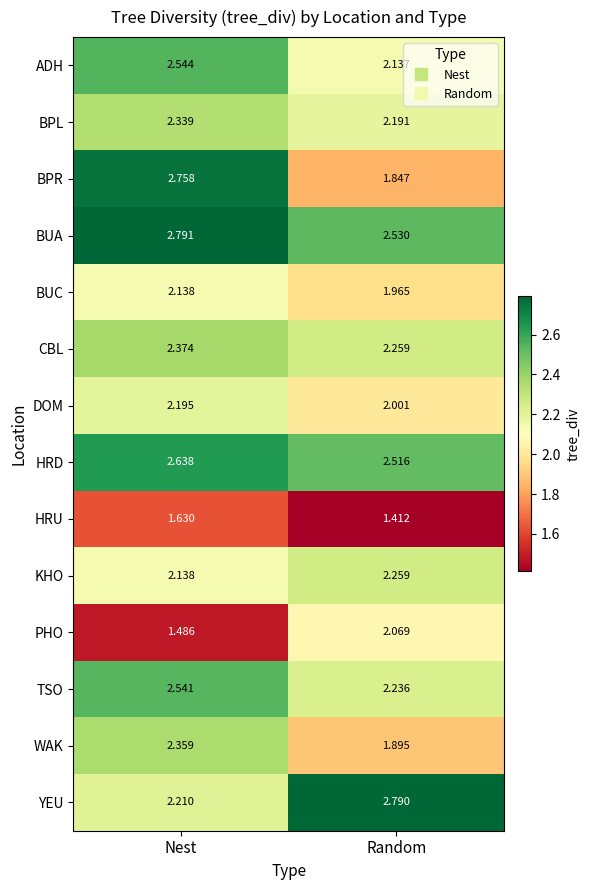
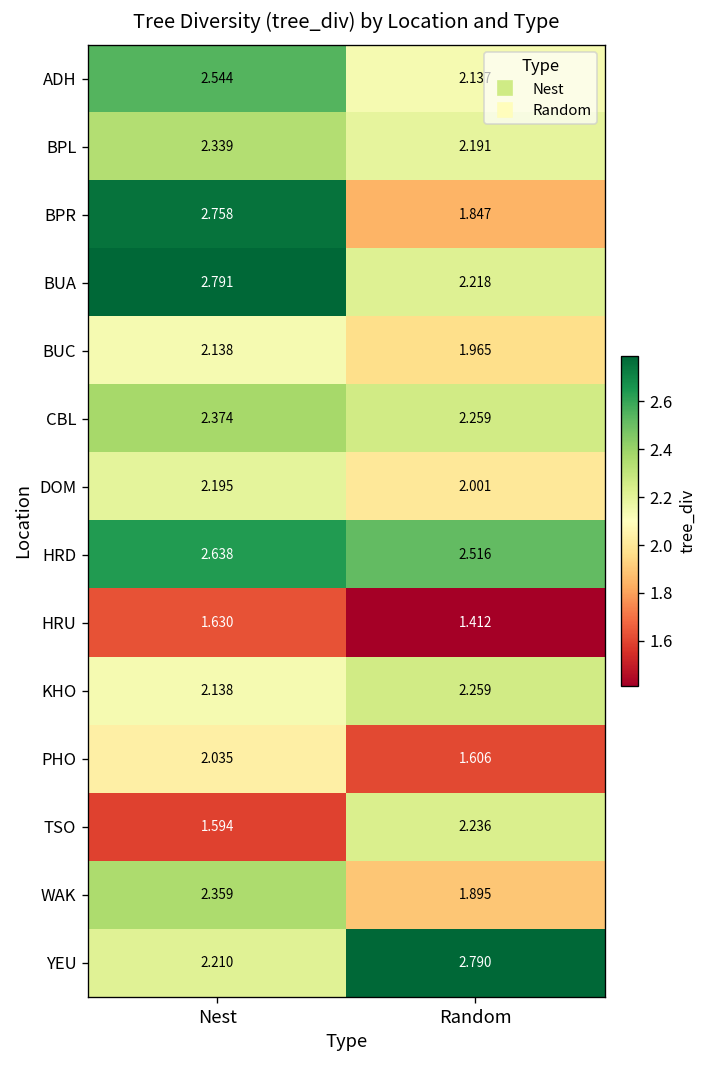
  {
    "ADH": {
      "Nest": 2.544
    },
    "BPL": {
      "Nest": 2.339,
      "Random": 2.191
    },
    "BPR": {
      "Nest": 2.758,
      "Random": 1.847
    },
    "BUA": {
      "Nest": 2.791,
-     "Random": 2.530
+     "Random": 2.218
    },
    "BUC": {
      "Nest": 2.138,
      "Random": 1.965
    },
    "CBL": {
      "Nest": 2.374,
      "Random": 2.259
    },
    "DOM": {
      "Nest": 2.195,
      "Random": 2.001
    },
    "HRD": {
      "Nest": 2.638,
      "Random": 2.516
    },
    "HRU": {
      "Nest": 1.630,
      "Random": 1.412
    },
    "KHO": {
      "Nest": 2.138,
      "Random": 2.259
    },
    "PHO": {
-     "Nest": 1.486,
-     "Random": 2.069
+     "Nest": 2.035,
+     "Random": 1.606
    },
    "TSO": {
-     "Nest": 2.541,
+     "Nest": 1.594,
      "Random": 2.236
    },
    "WAK": {
      "Nest": 2.359,
      "Random": 1.895
    },
    "YEU": {
      "Nest": 2.210,
      "Random": 2.790
    }
  }
